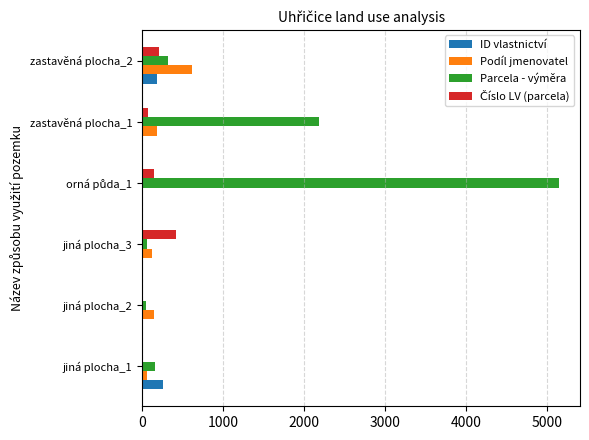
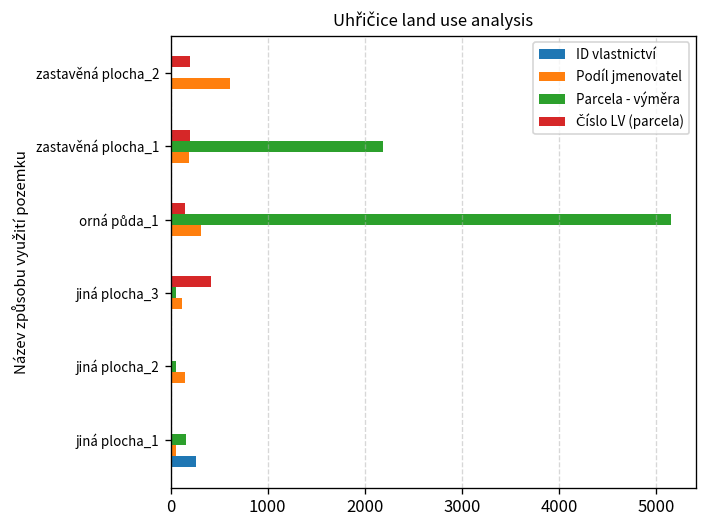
  {
    "ID vlastnictví": {
-     "zastavěná plocha_2": 200,
+     "zastavěná plocha_2": 0,
      "jiná plocha_1": 300
    },
    "Podíl jmenovatel": {
      "zastavěná plocha_2": 600,
      "zastavěná plocha_1": 200,
-     "orná půda_1": 0,
+     "orná půda_1": 300,
      "jiná plocha_3": 100,
      "jiná plocha_2": 100,
      "jiná plocha_1": 100
    },
    "Parcela - výměra": {
-     "zastavěná plocha_2": 300,
+     "zastavěná plocha_2": 0,
      "zastavěná plocha_1": 2200,
      "orná půda_1": 5200,
      "jiná plocha_3": 100,
      "jiná plocha_2": 100,
      "jiná plocha_1": 200
    },
    "Číslo LV (parcela)": {
      "zastavěná plocha_2": 200,
-     "zastavěná plocha_1": 100,
+     "zastavěná plocha_1": 200,
      "orná půda_1": 200,
      "jiná plocha_3": 400
    }
  }
